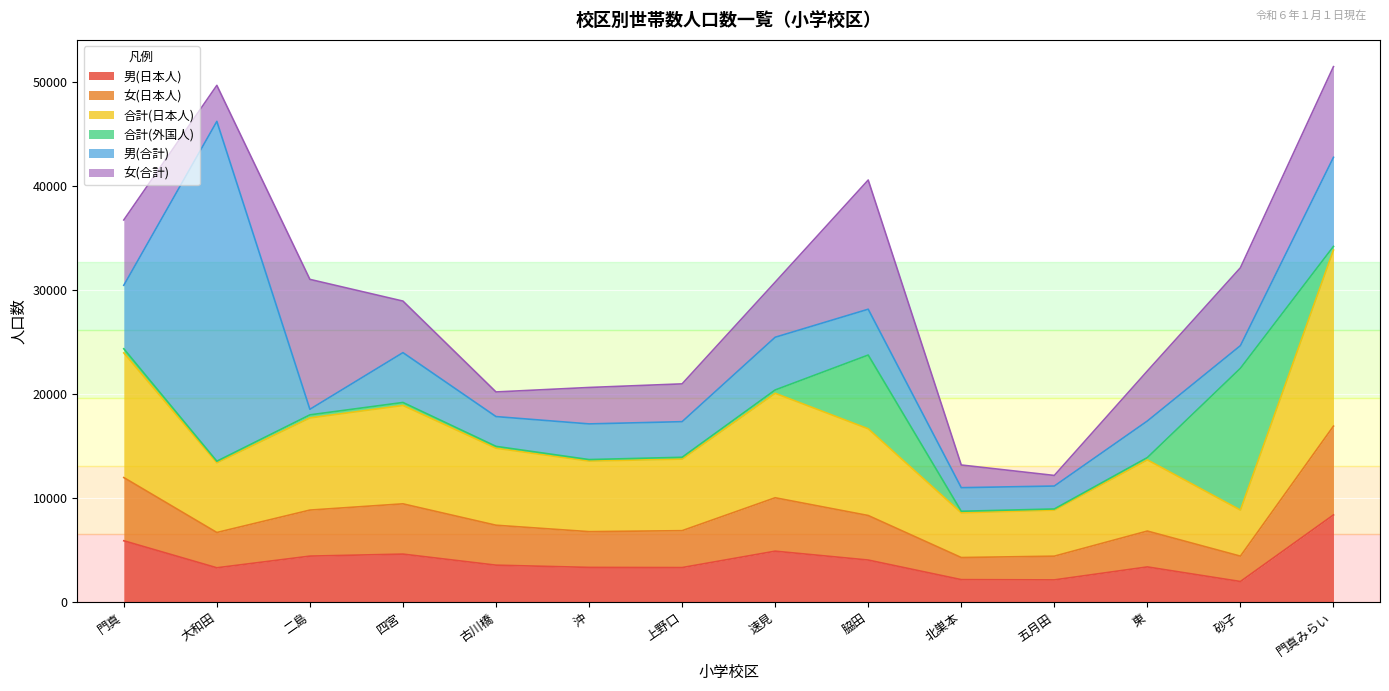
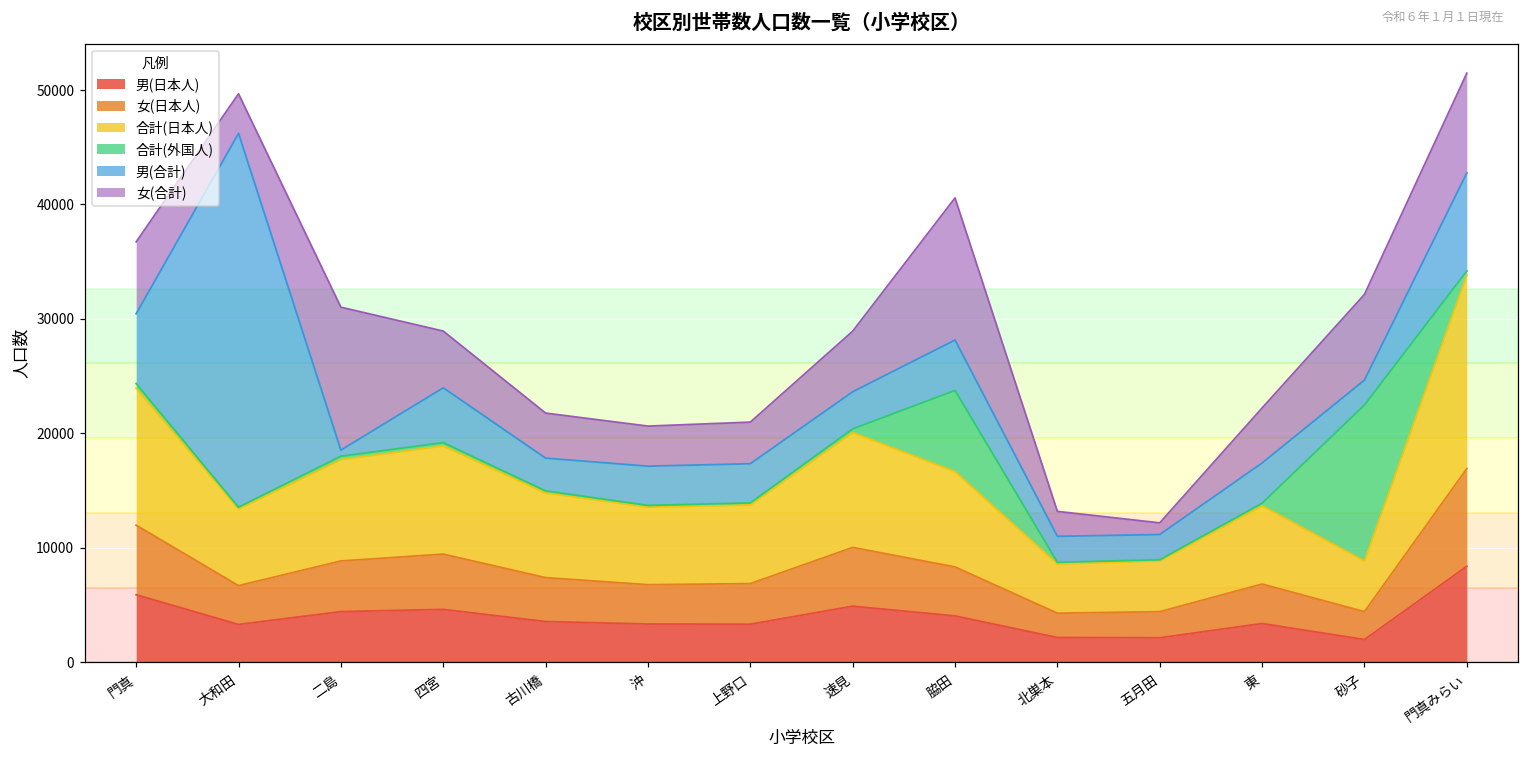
  {
    "合計(日本人)": {
      "門真": 12000,
      "二島": 8900,
      "四宮": 9500,
      "速見": 10000,
      "脇田": 8300,
      "砂子": 4400,
      "門真みらい": 16900
    },
    "合計(外国人)": {
      "門真": 400,
      "二島": 300,
      "四宮": 300,
      "速見": 300,
      "脇田": 7100,
      "砂子": 13600,
      "門真みらい": 400
    },
    "男(合計)": {
      "門真": 6100,
      "大和田": 32700,
      "二島": 500,
      "四宮": 4800,
      "古川橋": 2900,
      "沖": 3400,
      "上野口": 3400,
-     "速見": 5100,
+     "速見": 3200,
      "脇田": 4400,
      "北巣本": 2300,
      "五月田": 2200,
      "東": 3500,
      "砂子": 2200,
      "門真みらい": 8600
    },
    "女(合計)": {
      "門真": 6300,
      "大和田": 3500,
      "二島": 12500,
      "四宮": 5000,
-     "古川橋": 2400,
+     "古川橋": 3900,
      "沖": 3500,
      "上野口": 3600,
      "速見": 5300,
      "脇田": 12400,
      "北巣本": 2200,
      "五月田": 1000,
      "東": 4800,
      "砂子": 7500,
      "門真みらい": 8700
    }
  }
